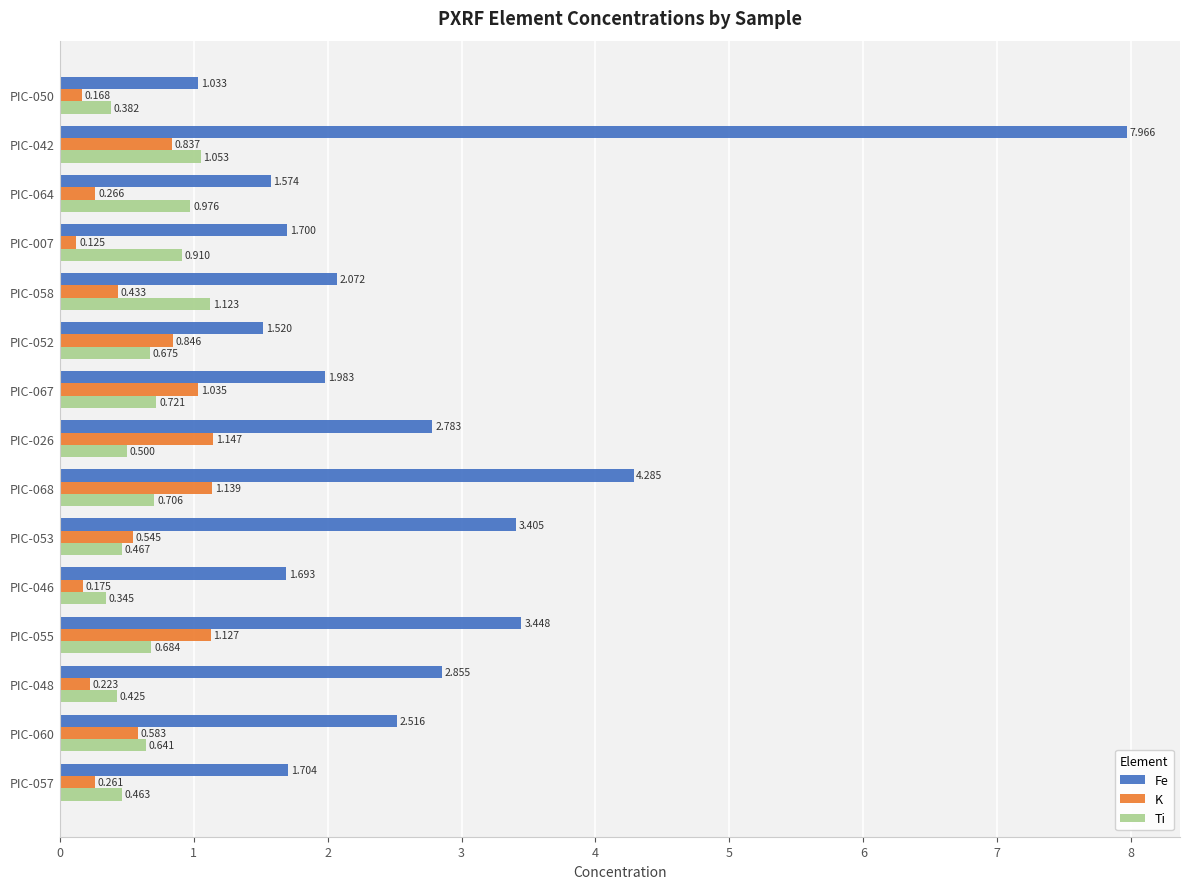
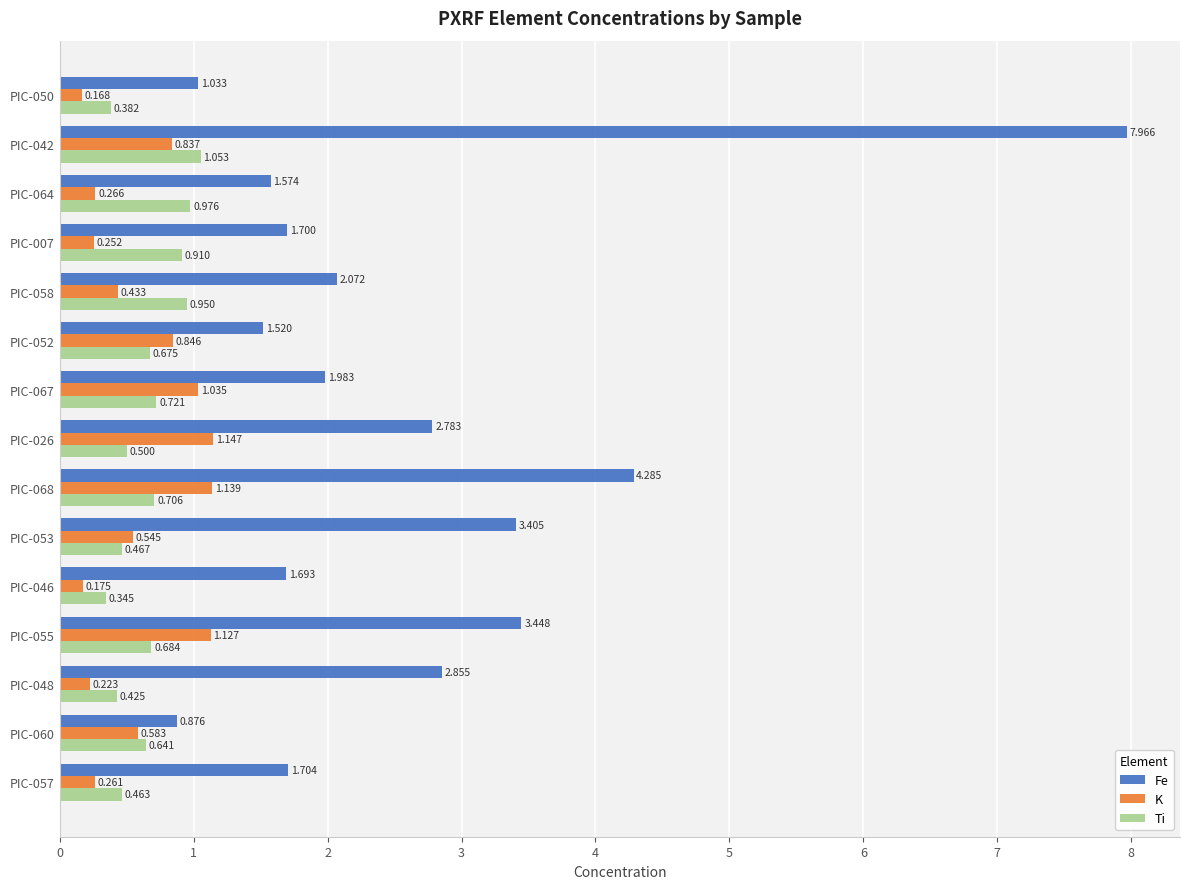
  {
    "Fe": {
      "PIC-050": 1.033,
      "PIC-042": 7.966,
      "PIC-064": 1.574,
      "PIC-007": 1.700,
      "PIC-058": 2.072,
      "PIC-052": 1.520,
      "PIC-067": 1.983,
      "PIC-026": 2.783,
      "PIC-068": 4.285,
      "PIC-053": 3.405,
      "PIC-046": 1.693,
      "PIC-055": 3.448,
      "PIC-048": 2.855,
-     "PIC-060": 2.516,
+     "PIC-060": 0.876,
      "PIC-057": 1.704
    },
    "K": {
      "PIC-050": 0.168,
      "PIC-042": 0.837,
      "PIC-064": 0.266,
-     "PIC-007": 0.125,
+     "PIC-007": 0.252,
      "PIC-058": 0.433,
      "PIC-052": 0.846,
      "PIC-067": 1.035,
      "PIC-026": 1.147,
      "PIC-068": 1.139,
      "PIC-053": 0.545,
      "PIC-046": 0.175,
      "PIC-055": 1.127,
      "PIC-048": 0.223,
      "PIC-060": 0.583,
      "PIC-057": 0.261
    },
    "Ti": {
      "PIC-050": 0.382,
      "PIC-042": 1.053,
      "PIC-064": 0.976,
      "PIC-007": 0.910,
-     "PIC-058": 1.123,
+     "PIC-058": 0.950,
      "PIC-052": 0.675,
      "PIC-067": 0.721,
      "PIC-026": 0.500,
      "PIC-068": 0.706,
      "PIC-053": 0.467,
      "PIC-046": 0.345,
      "PIC-055": 0.684,
      "PIC-048": 0.425,
      "PIC-060": 0.641,
      "PIC-057": 0.463
    }
  }
